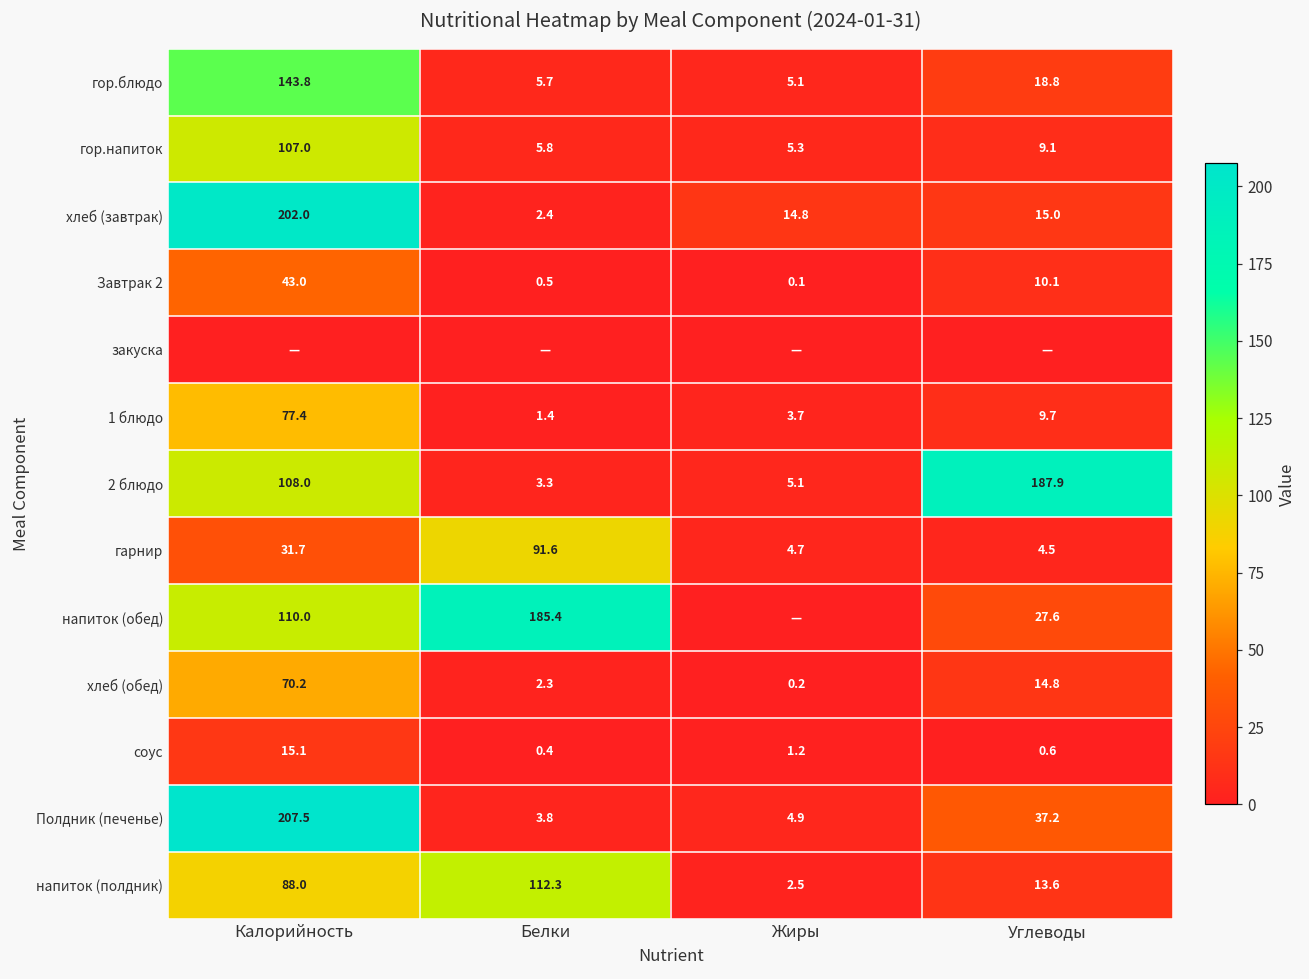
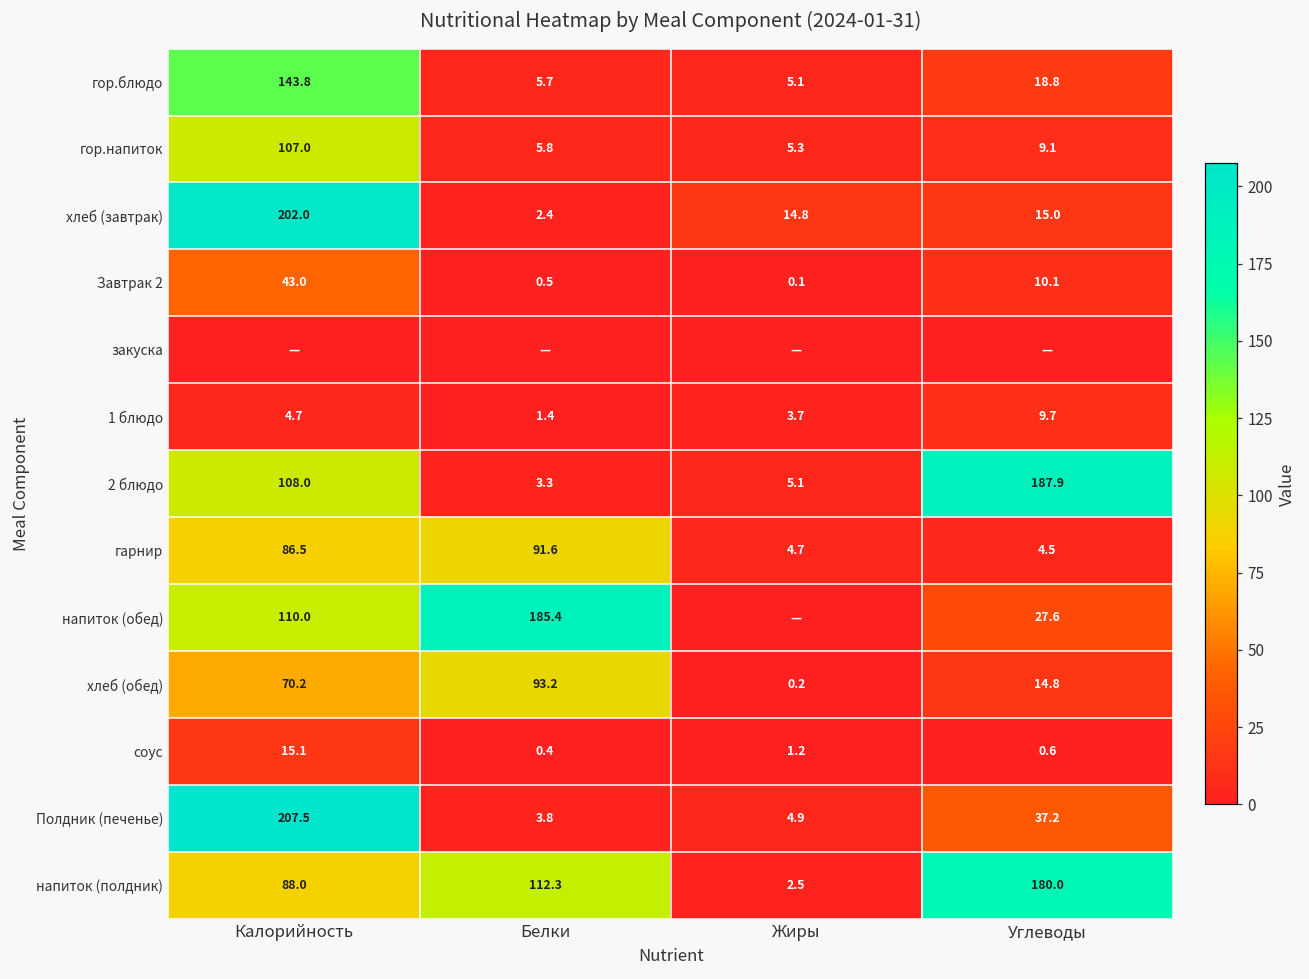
  {
    "гор.блюдо": {
      "Калорийность": 143.8,
      "Белки": 5.7,
      "Жиры": 5.1,
      "Углеводы": 18.8
    },
    "гор.напиток": {
      "Калорийность": 107.0,
      "Белки": 5.8,
      "Жиры": 5.3,
      "Углеводы": 9.1
    },
    "хлеб (завтрак)": {
      "Калорийность": 202.0,
      "Белки": 2.4,
      "Жиры": 14.8,
      "Углеводы": 15.0
    },
    "Завтрак 2": {
      "Калорийность": 43.0,
      "Белки": 0.5,
      "Жиры": 0.1,
      "Углеводы": 10.1
    },
    "1 блюдо": {
-     "Калорийность": 77.4,
+     "Калорийность": 4.7,
      "Белки": 1.4,
      "Жиры": 3.7,
      "Углеводы": 9.7
    },
    "2 блюдо": {
      "Калорийность": 108.0,
      "Белки": 3.3,
      "Жиры": 5.1,
      "Углеводы": 187.9
    },
    "гарнир": {
-     "Калорийность": 31.7,
+     "Калорийность": 86.5,
      "Белки": 91.6,
      "Жиры": 4.7,
      "Углеводы": 4.5
    },
    "напиток (обед)": {
      "Калорийность": 110.0,
      "Белки": 185.4,
      "Углеводы": 27.6
    },
    "хлеб (обед)": {
      "Калорийность": 70.2,
-     "Белки": 2.3,
+     "Белки": 93.2,
      "Жиры": 0.2,
      "Углеводы": 14.8
    },
    "соус": {
      "Калорийность": 15.1,
      "Белки": 0.4,
      "Жиры": 1.2,
      "Углеводы": 0.6
    },
    "Полдник (печенье)": {
      "Калорийность": 207.5,
      "Белки": 3.8,
      "Жиры": 4.9,
      "Углеводы": 37.2
    },
    "напиток (полдник)": {
      "Калорийность": 88.0,
      "Белки": 112.3,
      "Жиры": 2.5,
-     "Углеводы": 13.6
+     "Углеводы": 180.0
    }
  }
